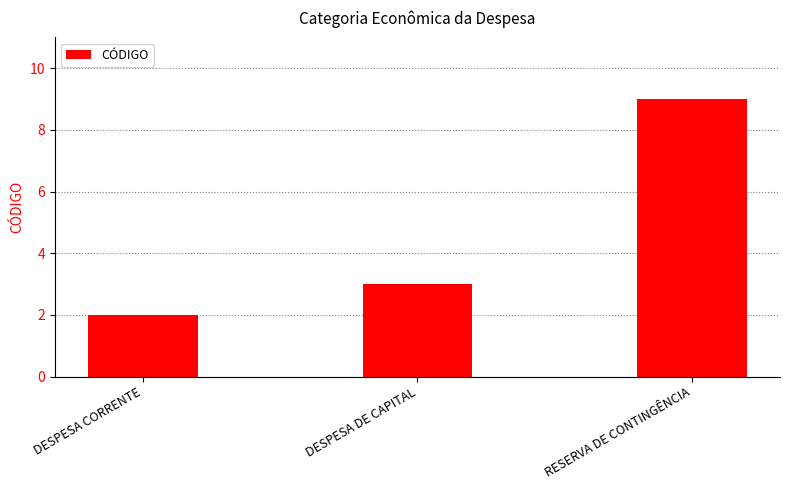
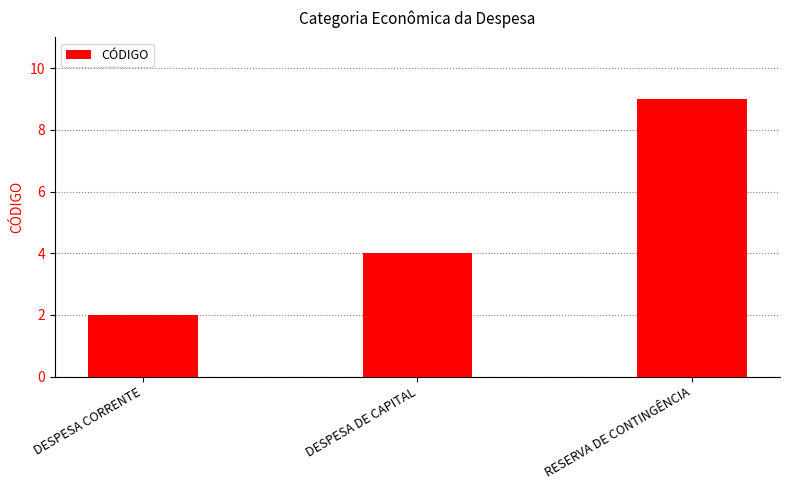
  {
    "DESPESA CORRENTE": 2,
-   "DESPESA DE CAPITAL": 3,
+   "DESPESA DE CAPITAL": 4,
    "RESERVA DE CONTINGÊNCIA": 9
  }
